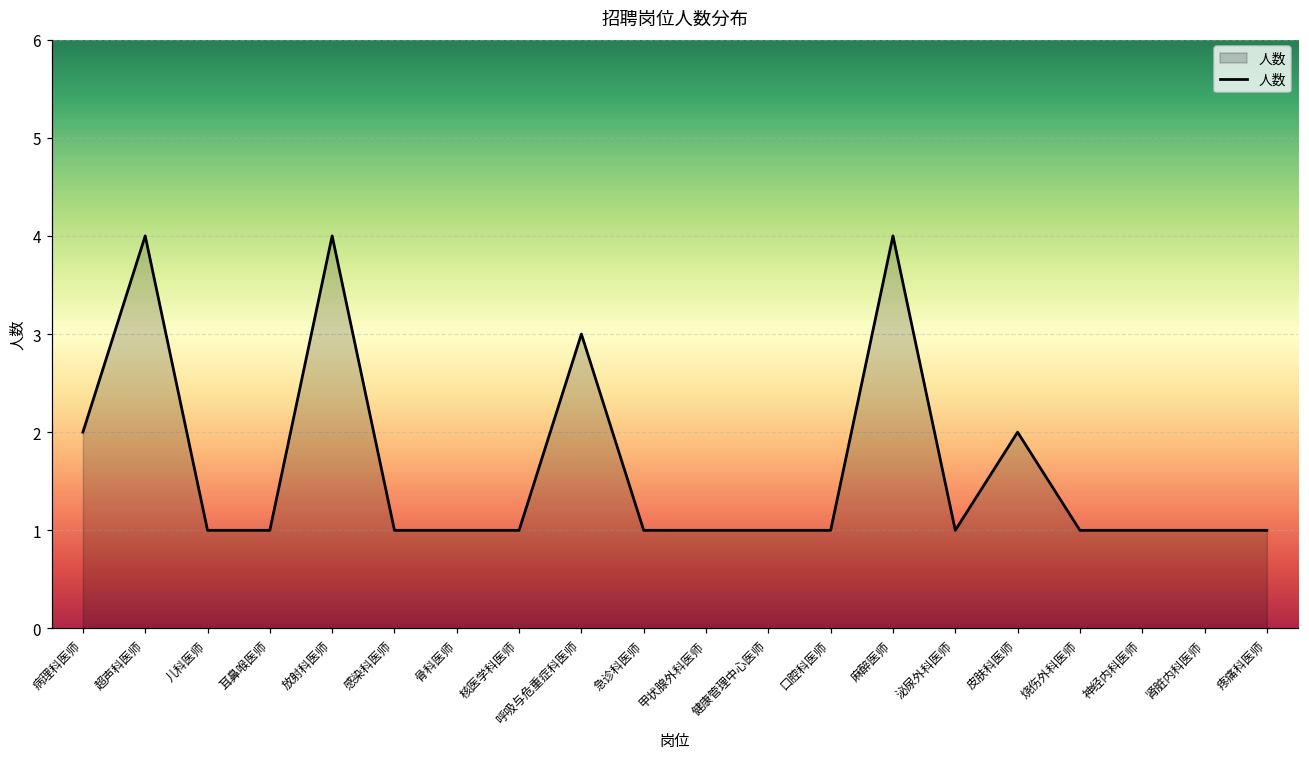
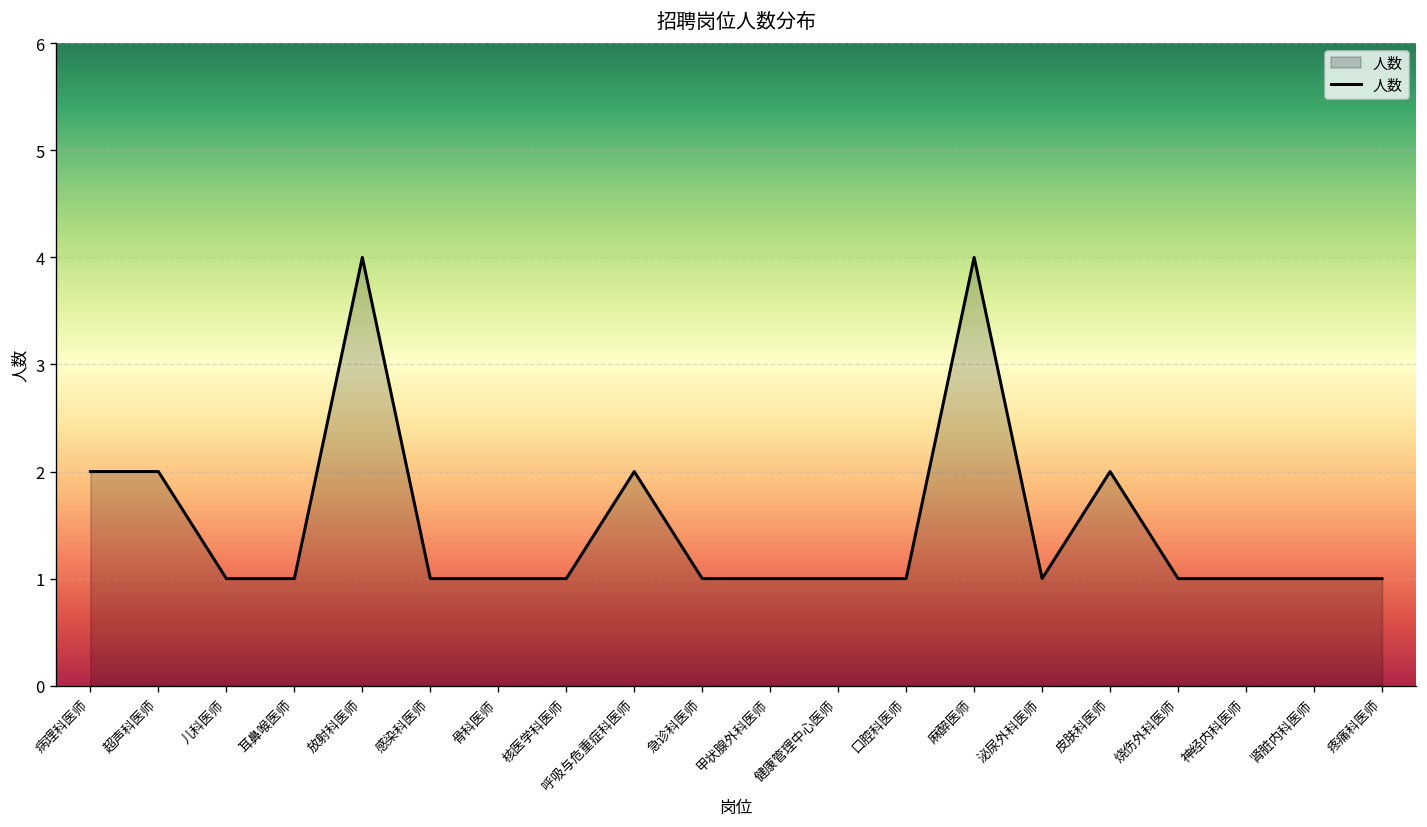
  {
    "病理科医师": 2,
-   "超声科医师": 4,
+   "超声科医师": 2,
    "儿科医师": 1,
    "耳鼻喉医师": 1,
    "放射科医师": 4,
    "感染科医师": 1,
    "骨科医师": 1,
    "核医学科医师": 1,
-   "呼吸与危重症科医师": 3,
+   "呼吸与危重症科医师": 2,
    "急诊科医师": 1,
    "甲状腺外科医师": 1,
    "健康管理中心医师": 1,
    "口腔科医师": 1,
    "麻醉医师": 4,
    "泌尿外科医师": 1,
    "皮肤科医师": 2,
    "烧伤外科医师": 1,
    "神经内科医师": 1,
    "肾脏内科医师": 1,
    "疼痛科医师": 1
  }
